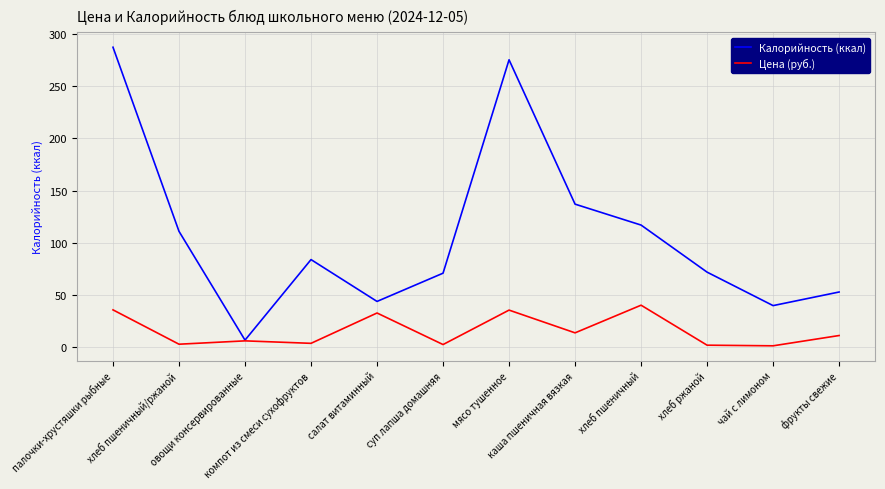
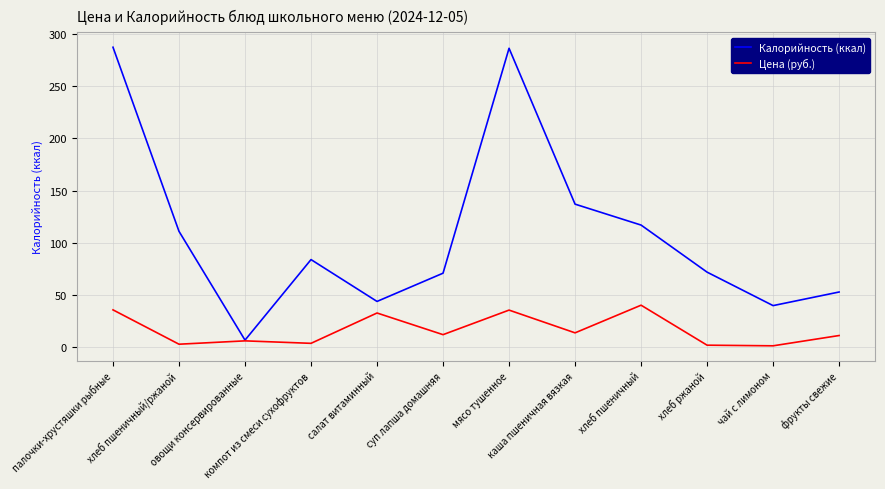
  {
    "Калорийность (ккал)": {
      "палочки-хрустяшки рыбные": 287,
      "хлеб пшеничный/ржаной": 111,
      "компот из смеси сухофруктов": 84,
      "салат витаминный": 44,
      "суп лапша домашняя": 71,
-     "мясо тушенное": 275,
+     "мясо тушенное": 286,
      "каша пшеничная вязкая": 137,
      "хлеб пшеничный": 117,
      "хлеб ржаной": 72,
      "чай с лимоном": 40,
      "фрукты свежие": 53
    },
    "Цена (руб.)": {
      "палочки-хрустяшки рыбные": 36,
      "хлеб пшеничный/ржаной": 3,
      "компот из смеси сухофруктов": 4,
      "салат витаминный": 33,
-     "суп лапша домашняя": 3,
+     "суп лапша домашняя": 12,
      "мясо тушенное": 36,
      "каша пшеничная вязкая": 14,
      "хлеб пшеничный": 40,
      "хлеб ржаной": 2,
      "чай с лимоном": 2,
      "фрукты свежие": 11
    }
  }
